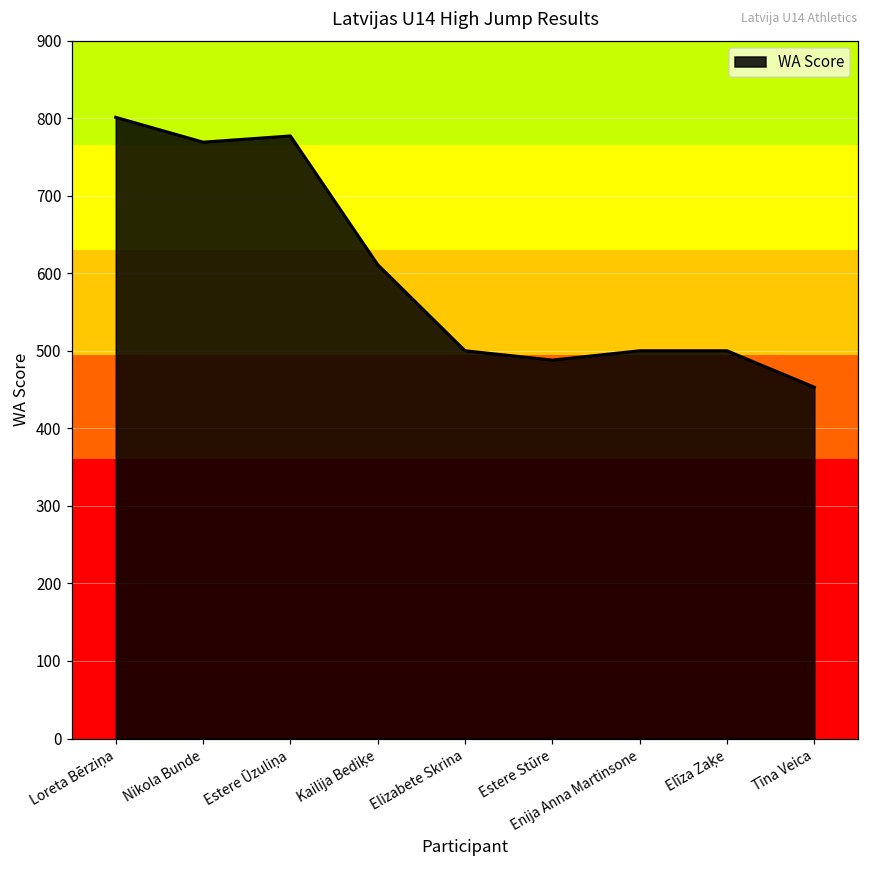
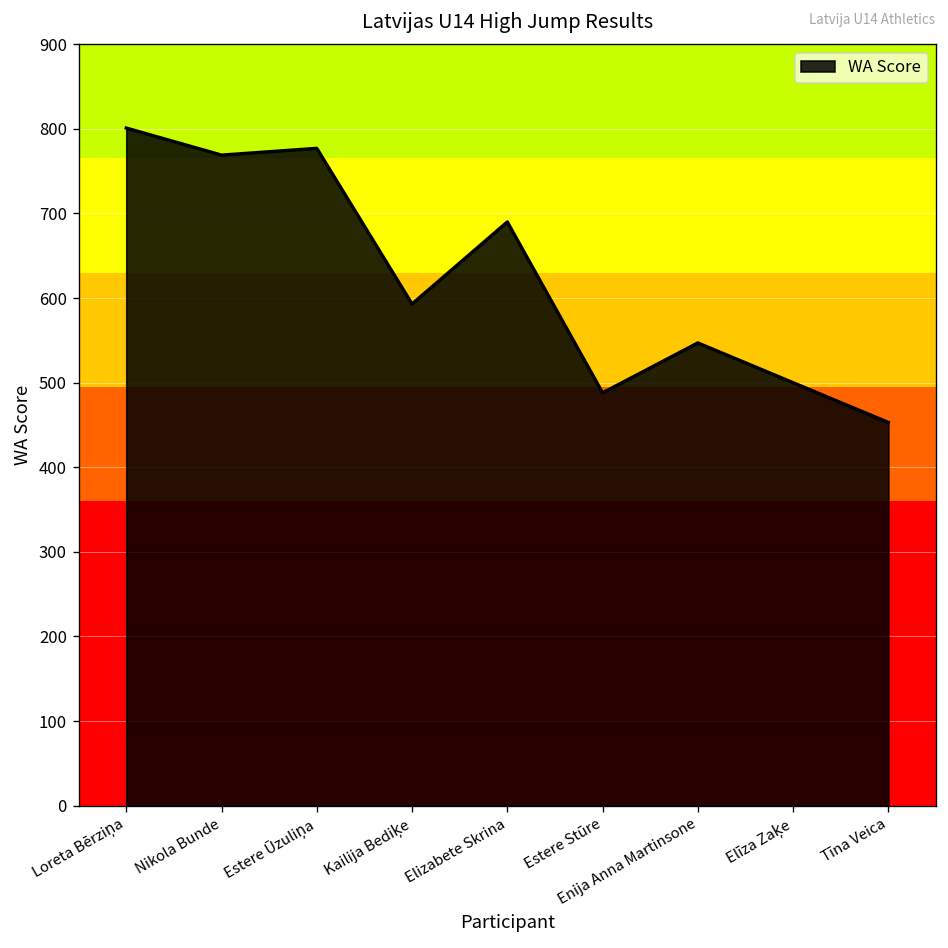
  {
    "Loreta Bērziņa": 800,
    "Nikola Bunde": 770,
    "Estere Ūzuliņa": 780,
-   "Kailija Bediķe": 610,
-   "Elizabete Skrina": 500,
+   "Kailija Bediķe": 590,
+   "Elizabete Skrina": 690,
    "Estere Stūre": 490,
-   "Enija Anna Martinsone": 500,
+   "Enija Anna Martinsone": 550,
    "Elīza Zaķe": 500,
    "Tīna Veica": 450
  }
